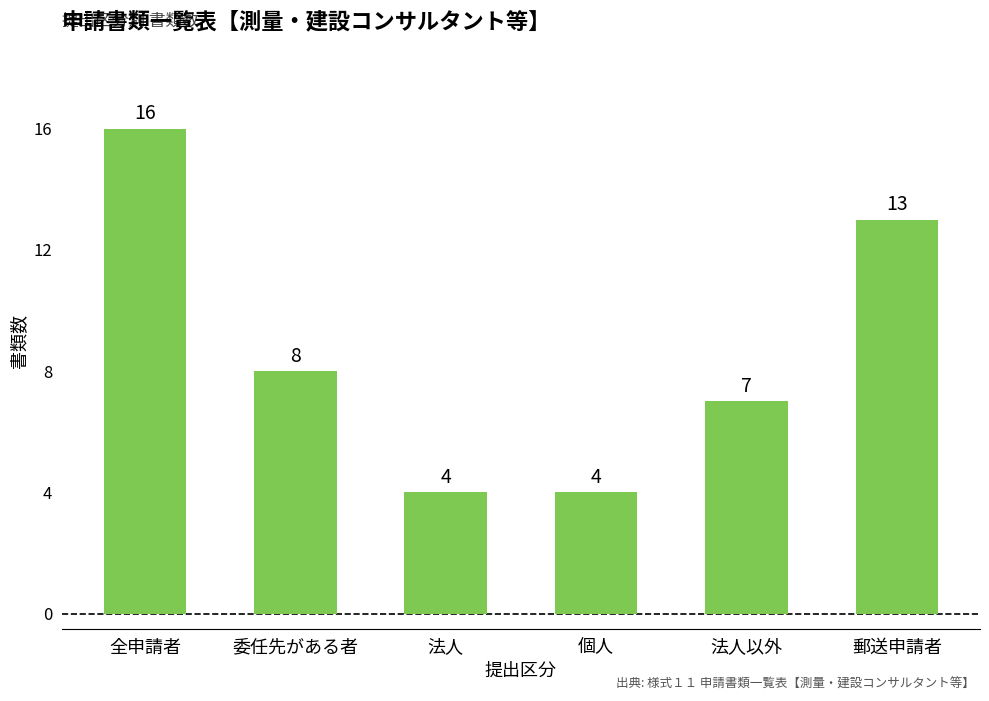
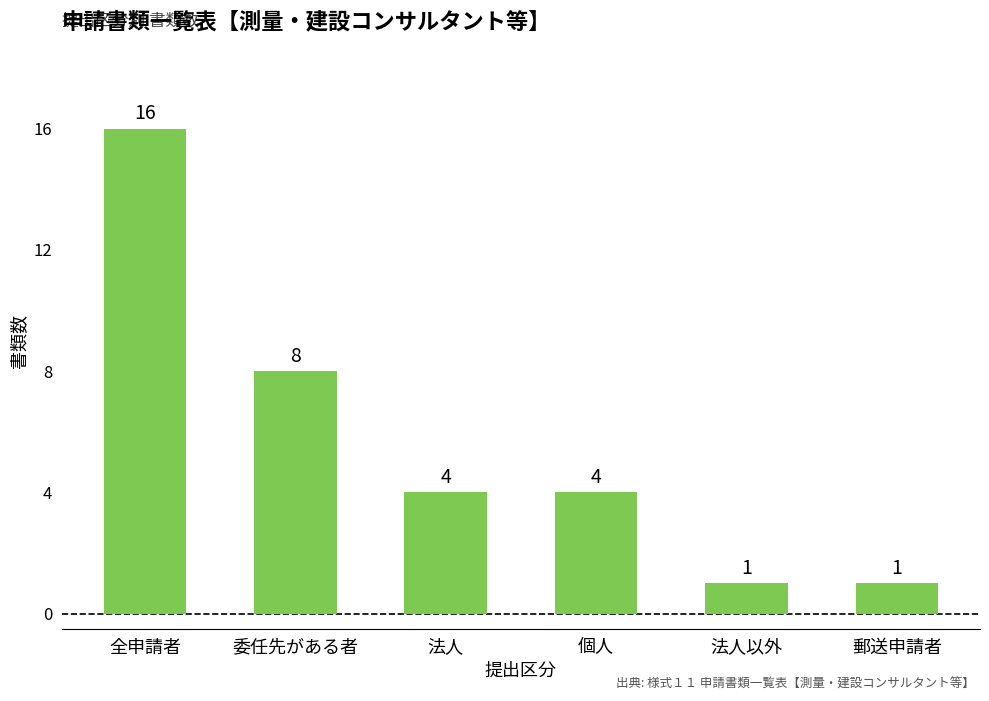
  {
    "全申請者": 16,
    "委任先がある者": 8,
    "法人": 4,
    "個人": 4,
-   "法人以外": 7,
-   "郵送申請者": 13
+   "法人以外": 1,
+   "郵送申請者": 1
  }
